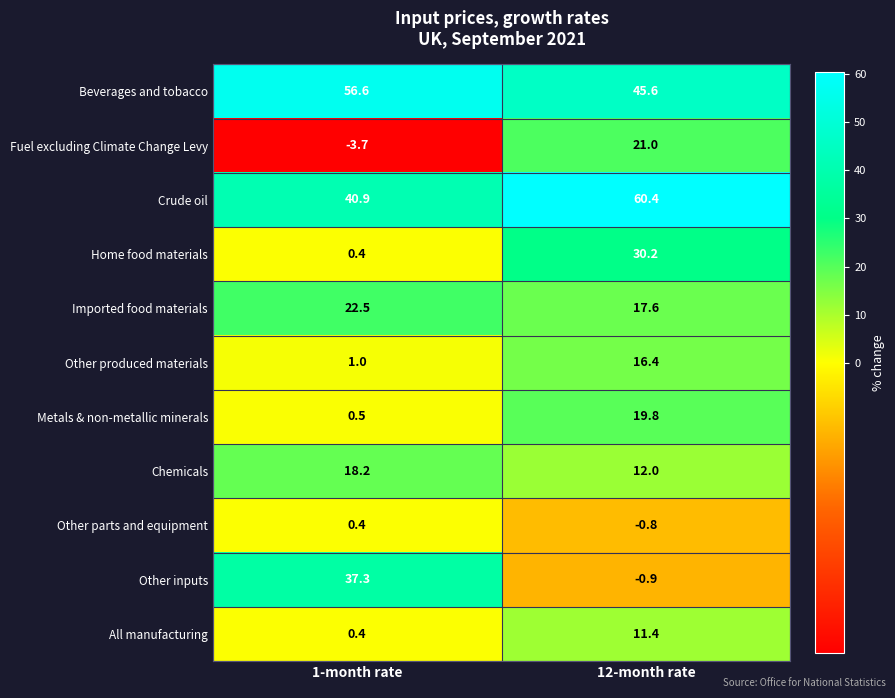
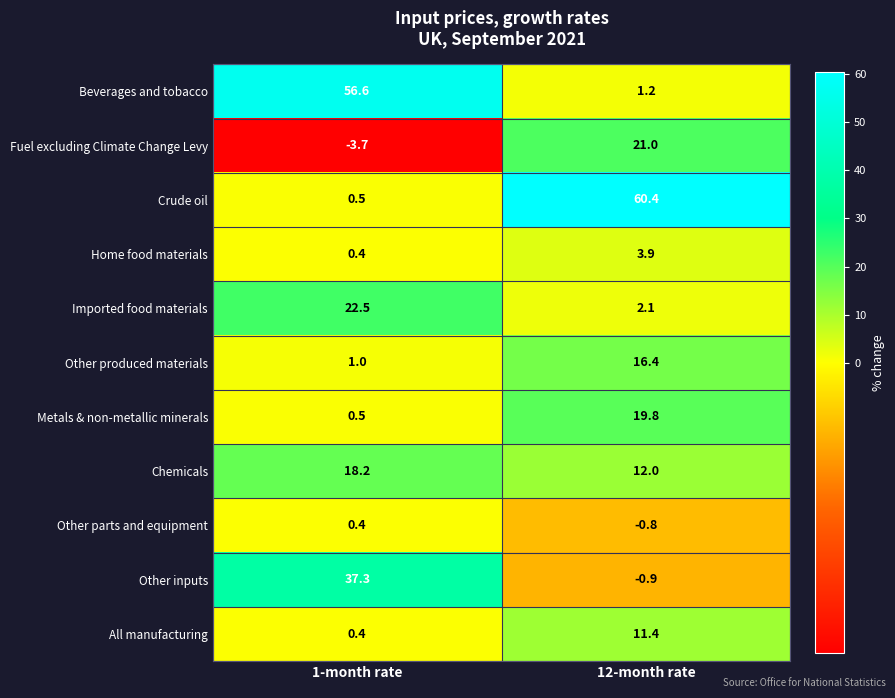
  {
    "Beverages and tobacco": {
      "1-month rate": 56.6,
-     "12-month rate": 45.6
+     "12-month rate": 1.2
    },
    "Fuel excluding Climate Change Levy": {
      "1-month rate": -3.7,
      "12-month rate": 21.0
    },
    "Crude oil": {
-     "1-month rate": 40.9,
+     "1-month rate": 0.5,
      "12-month rate": 60.4
    },
    "Home food materials": {
      "1-month rate": 0.4,
-     "12-month rate": 30.2
+     "12-month rate": 3.9
    },
    "Imported food materials": {
      "1-month rate": 22.5,
-     "12-month rate": 17.6
+     "12-month rate": 2.1
    },
    "Other produced materials": {
      "1-month rate": 1.0,
      "12-month rate": 16.4
    },
    "Metals & non-metallic minerals": {
      "1-month rate": 0.5,
      "12-month rate": 19.8
    },
    "Chemicals": {
      "1-month rate": 18.2,
      "12-month rate": 12.0
    },
    "Other parts and equipment": {
      "1-month rate": 0.4,
      "12-month rate": -0.8
    },
    "Other inputs": {
      "1-month rate": 37.3,
      "12-month rate": -0.9
    },
    "All manufacturing": {
      "1-month rate": 0.4,
      "12-month rate": 11.4
    }
  }
